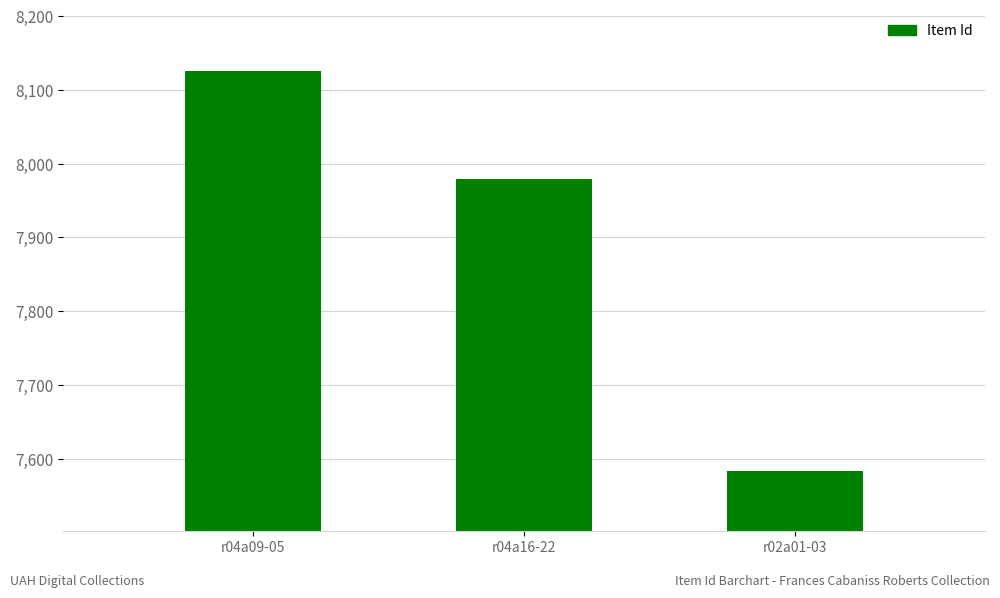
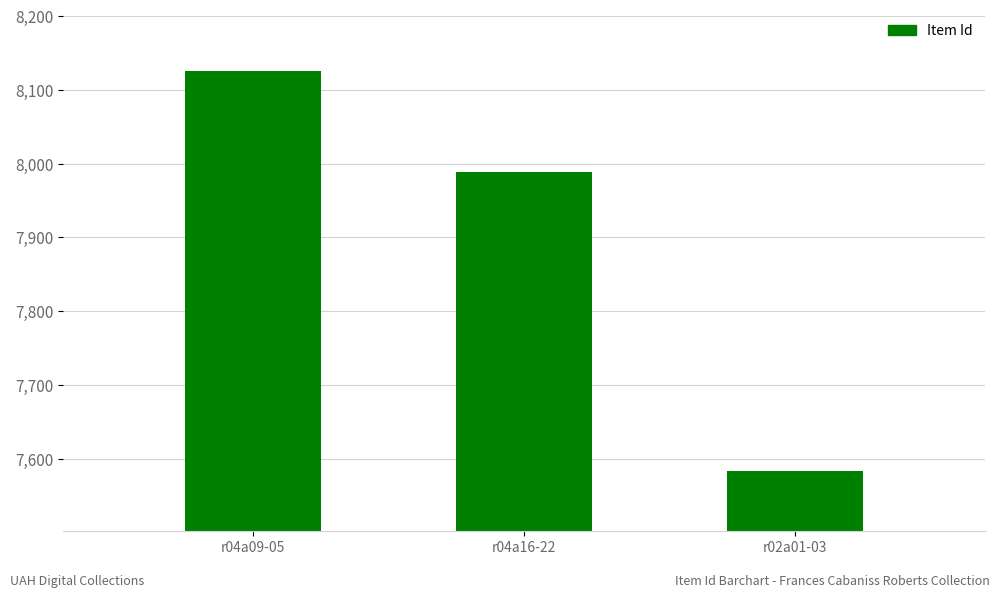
  {
    "r04a09-05": "8,130",
-   "r04a16-22": "7,980",
+   "r04a16-22": "7,990",
    "r02a01-03": "7,580"
  }
